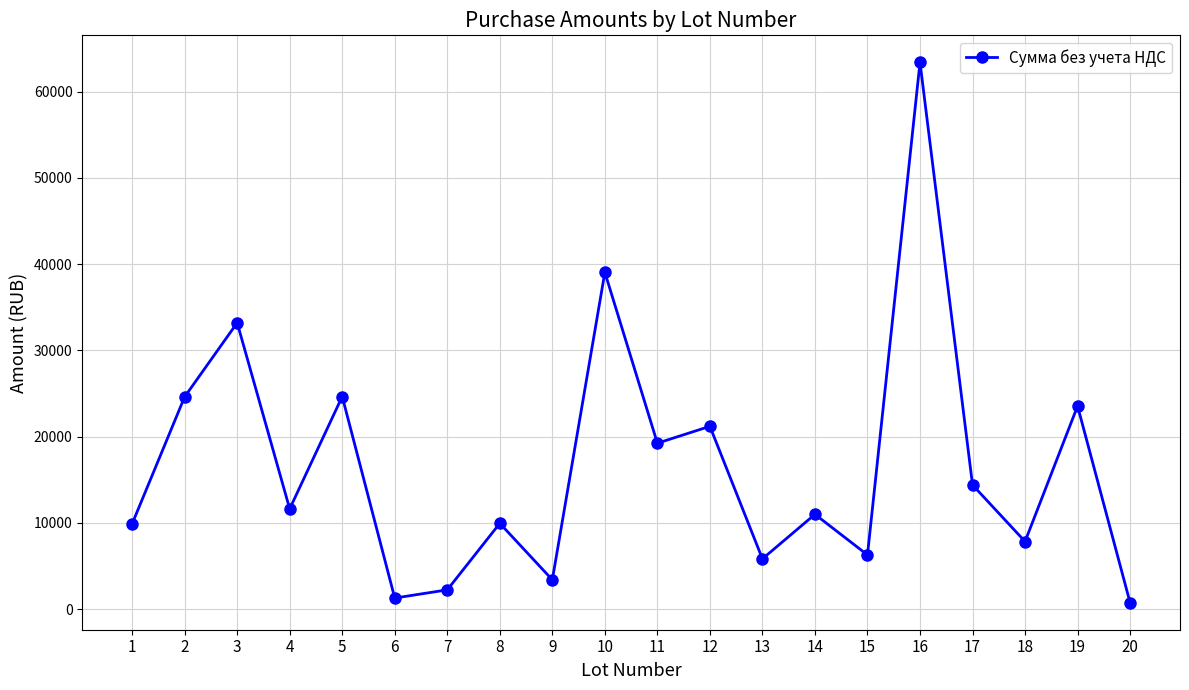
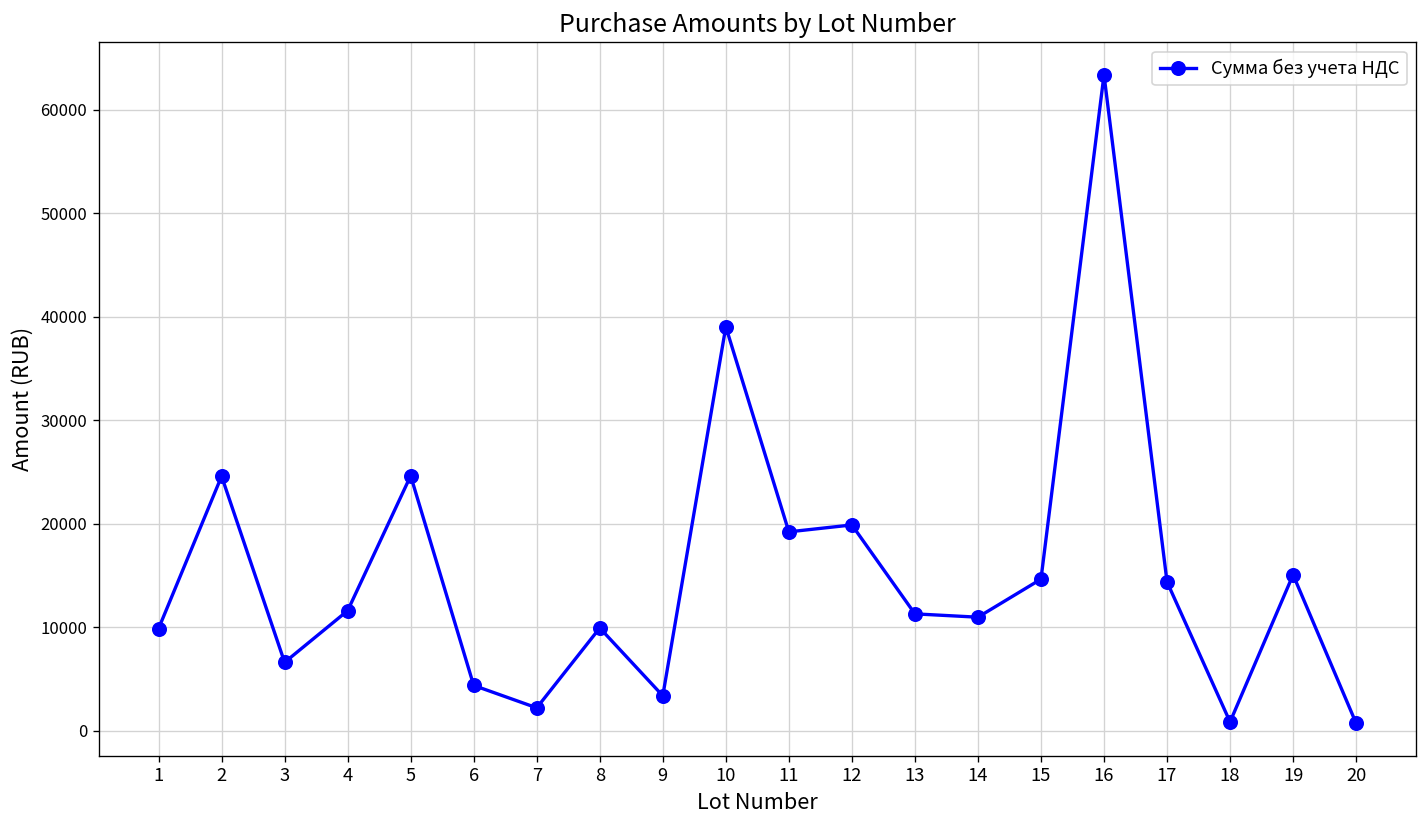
  {
    "1": 10000,
    "2": 25000,
-   "3": 33000,
+   "3": 7000,
    "4": 12000,
    "5": 25000,
-   "6": 1000,
+   "6": 4000,
    "7": 2000,
    "8": 10000,
    "9": 3000,
    "10": 39000,
    "11": 19000,
-   "12": 21000,
-   "13": 6000,
+   "12": 20000,
+   "13": 11000,
    "14": 11000,
-   "15": 6000,
+   "15": 15000,
    "16": 63000,
    "17": 14000,
-   "18": 8000,
-   "19": 24000,
+   "18": 1000,
+   "19": 15000,
    "20": 1000
  }
